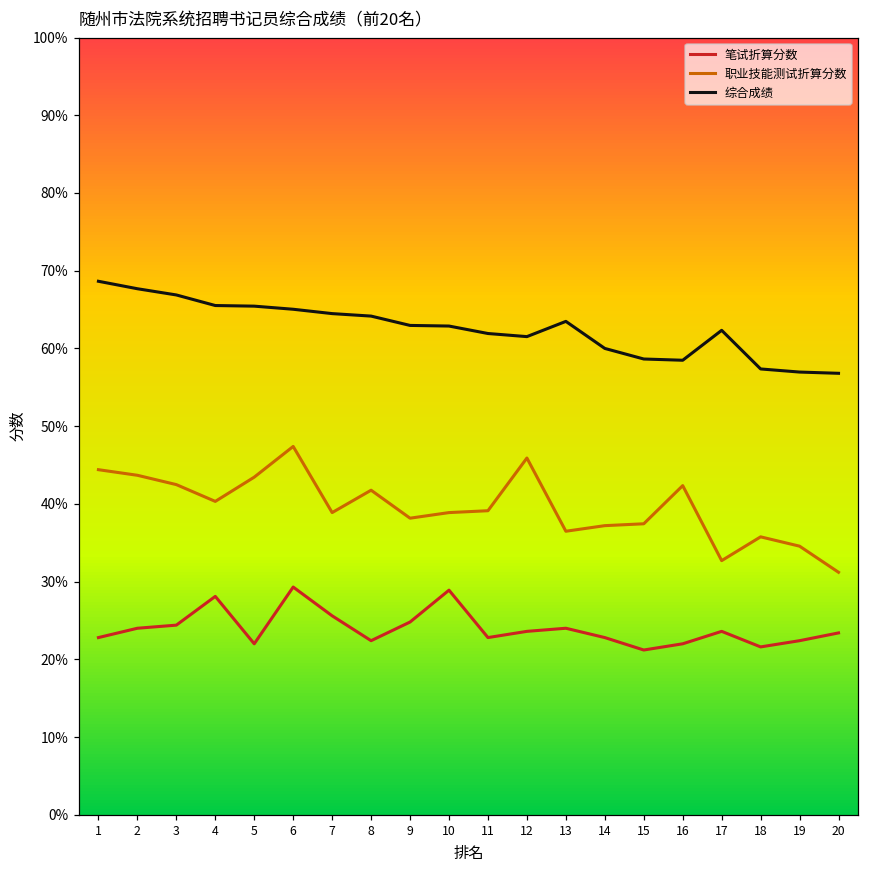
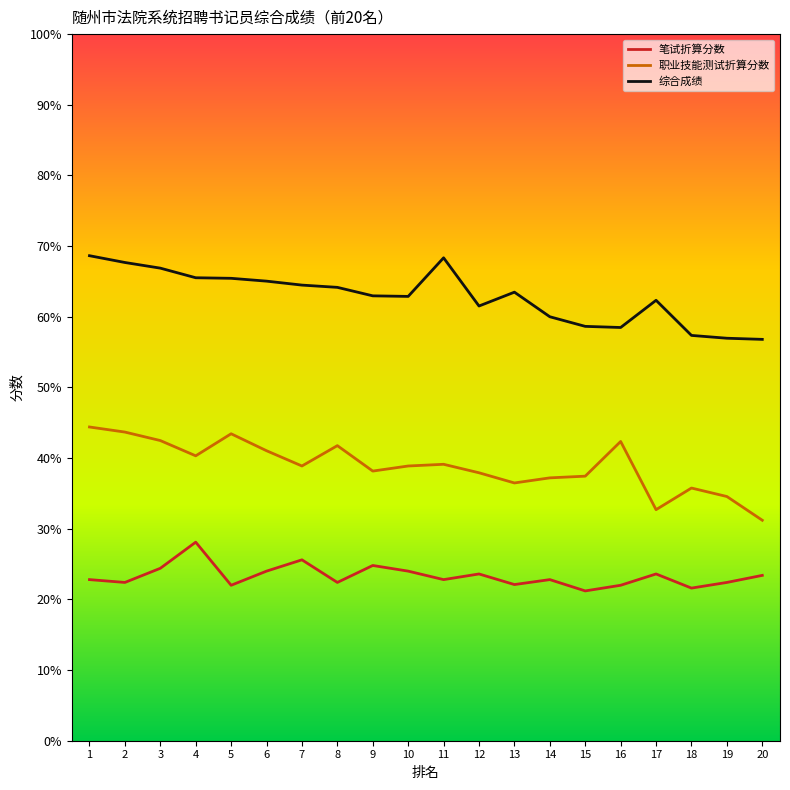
  {
    "笔试折算分数": {
      "1": "23%",
-     "2": "24%",
+     "2": "22%",
      "3": "24%",
      "4": "28%",
      "5": "22%",
-     "6": "29%",
+     "6": "24%",
      "7": "26%",
      "8": "22%",
      "9": "25%",
-     "10": "29%",
+     "10": "24%",
      "11": "23%",
      "12": "24%",
-     "13": "24%",
+     "13": "22%",
      "14": "23%",
      "15": "21%",
      "16": "22%",
      "17": "24%",
      "18": "22%",
      "19": "22%",
      "20": "23%"
    },
    "职业技能测试折算分数": {
      "1": "44%",
      "2": "44%",
      "3": "42%",
      "4": "40%",
      "5": "43%",
-     "6": "47%",
+     "6": "41%",
      "7": "39%",
      "8": "42%",
      "9": "38%",
      "10": "39%",
      "11": "39%",
-     "12": "46%",
+     "12": "38%",
      "13": "36%",
      "14": "37%",
      "15": "37%",
      "16": "42%",
      "17": "33%",
      "18": "36%",
      "19": "35%",
      "20": "31%"
    },
    "综合成绩": {
      "1": "69%",
      "2": "68%",
      "3": "67%",
      "4": "66%",
      "5": "65%",
      "6": "65%",
      "7": "64%",
      "8": "64%",
      "9": "63%",
      "10": "63%",
-     "11": "62%",
+     "11": "68%",
      "12": "62%",
      "13": "63%",
      "14": "60%",
      "15": "59%",
      "16": "58%",
      "17": "62%",
      "18": "57%",
      "19": "57%",
      "20": "57%"
    }
  }
